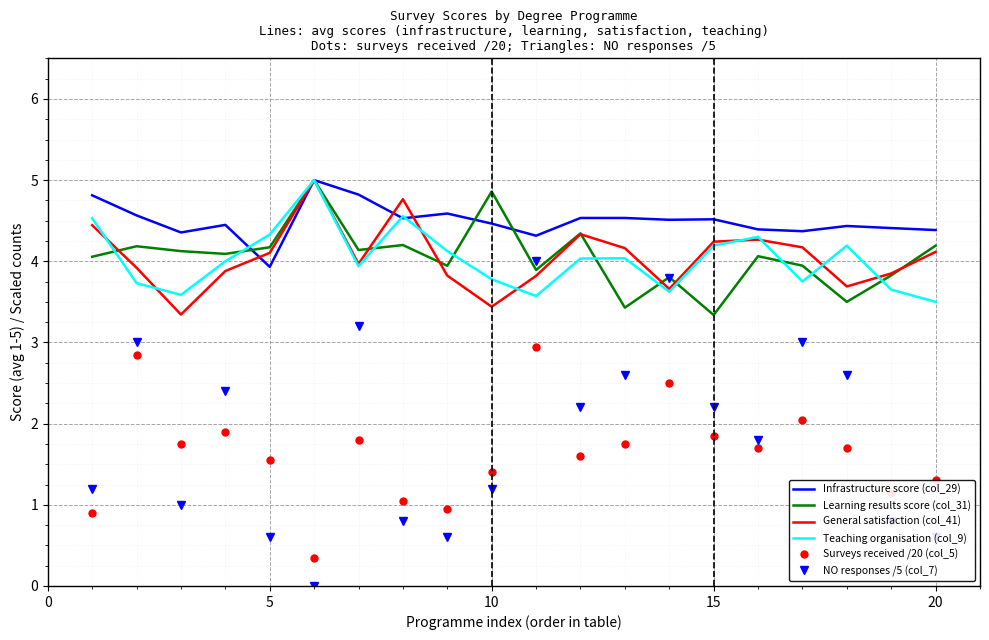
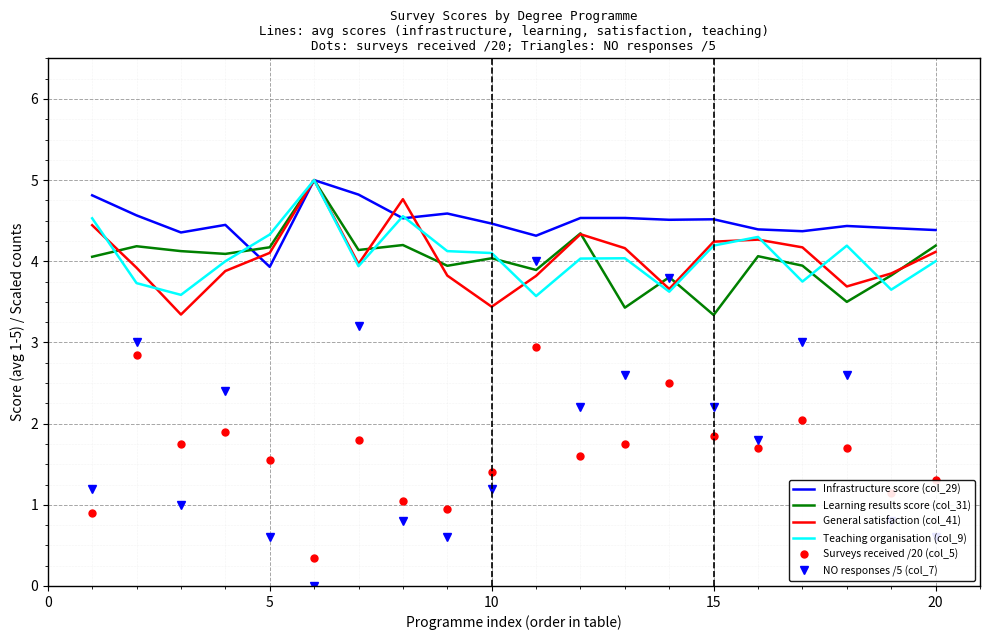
  {
    "Learning results score (col_31)": {
      "5": 4.2,
-     "10": 4.9,
+     "10": 4.0,
      "15": 3.3,
      "20": 4.2
    },
    "Teaching organisation (col_9)": {
      "5": 4.3,
-     "10": 3.8,
+     "10": 4.1,
      "15": 4.2,
-     "20": 3.5
+     "20": 4.0
    }
  }
